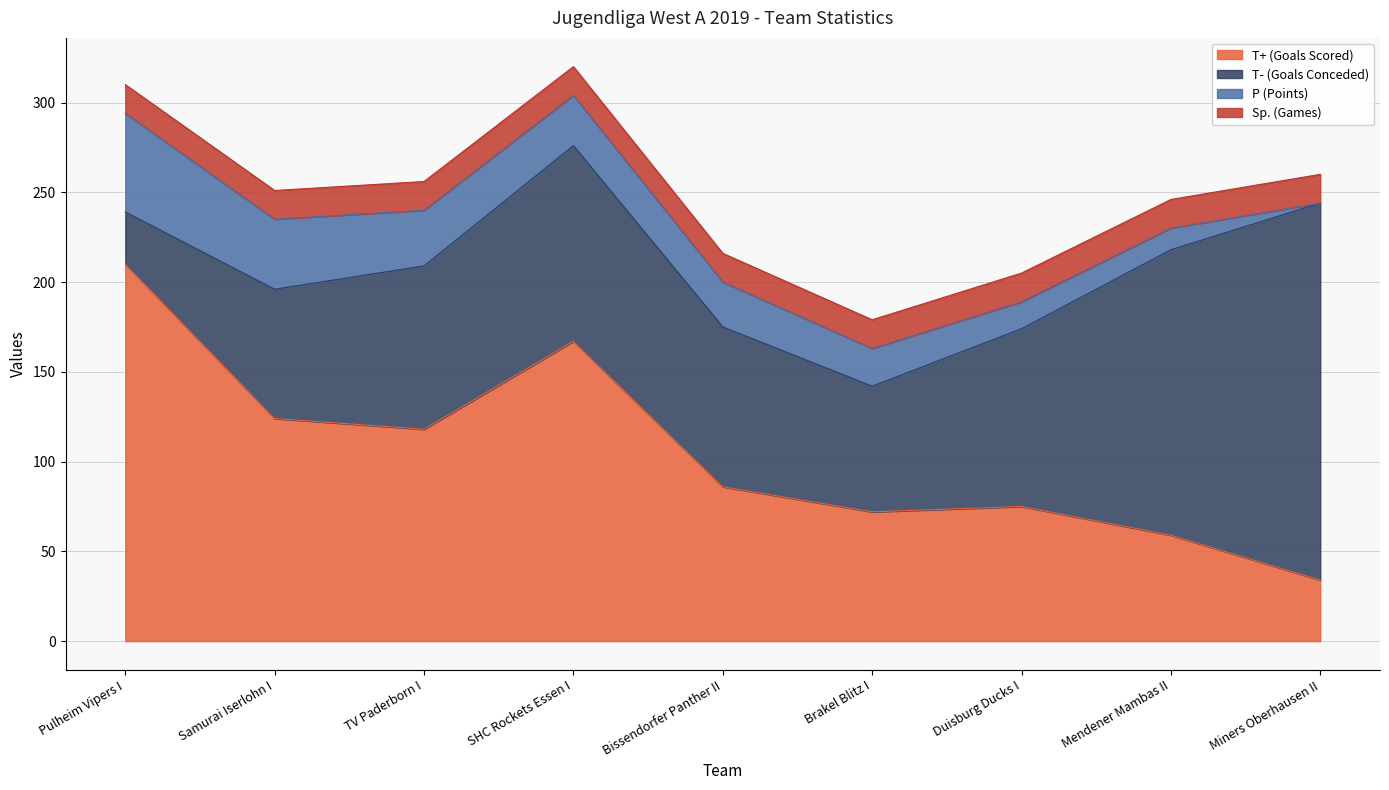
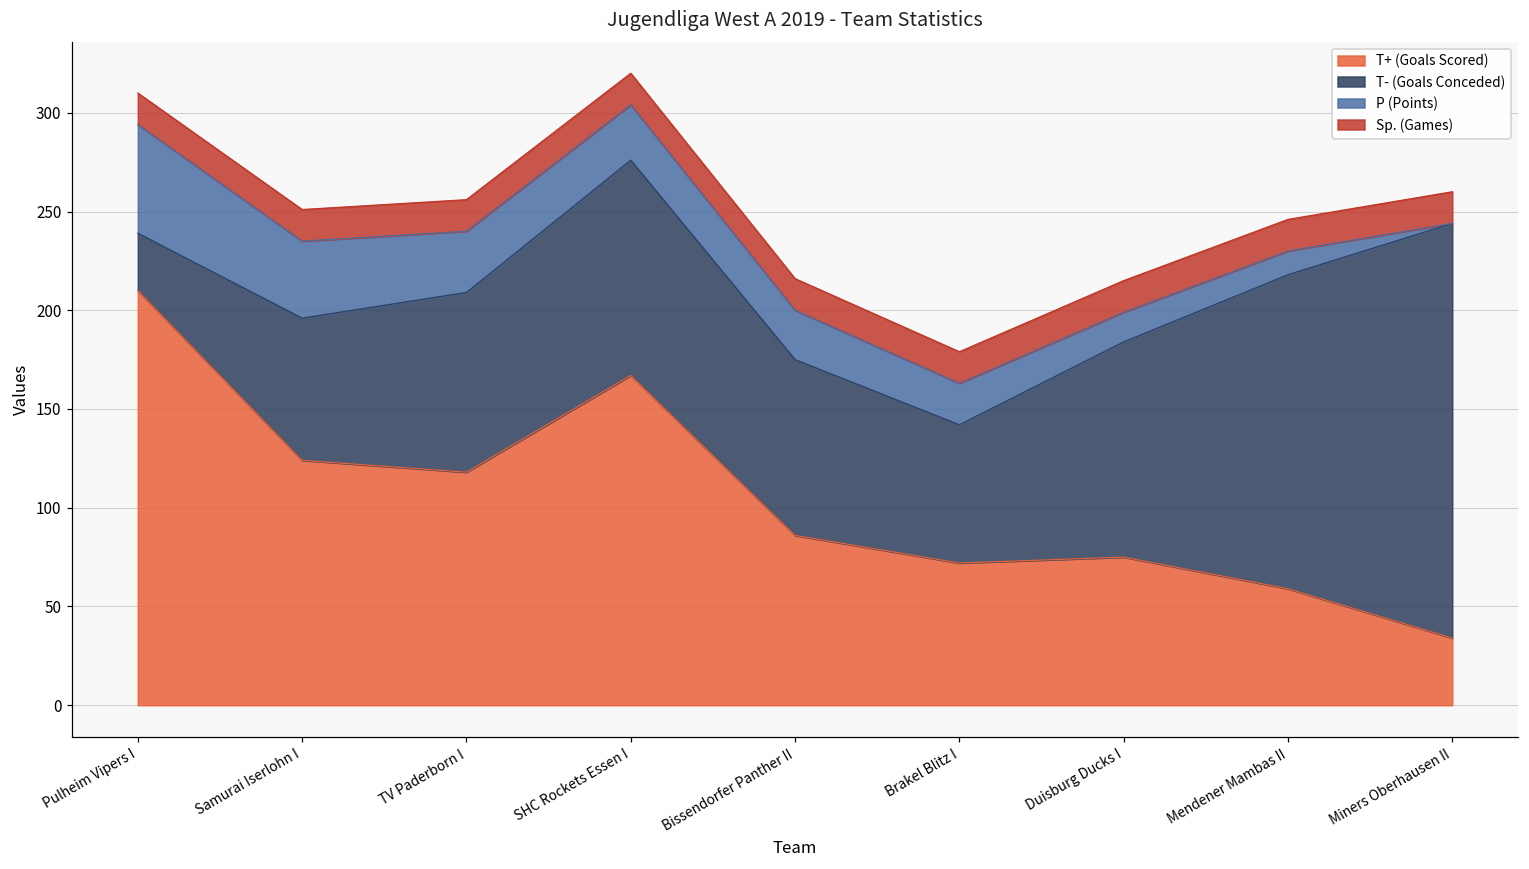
  {
    "T- (Goals Conceded)": {
      "Pulheim Vipers I": 29,
      "Samurai Iserlohn I": 72,
      "TV Paderborn I": 91,
      "SHC Rockets Essen I": 109,
      "Bissendorfer Panther II": 89,
      "Brakel Blitz I": 70,
-     "Duisburg Ducks I": 99,
+     "Duisburg Ducks I": 109,
      "Mendener Mambas II": 159
    },
    "P (Points)": {
      "Pulheim Vipers I": 55,
      "Samurai Iserlohn I": 39,
      "TV Paderborn I": 31,
      "SHC Rockets Essen I": 28,
      "Bissendorfer Panther II": 25,
      "Brakel Blitz I": 21,
      "Duisburg Ducks I": 15,
      "Mendener Mambas II": 12
    }
  }
